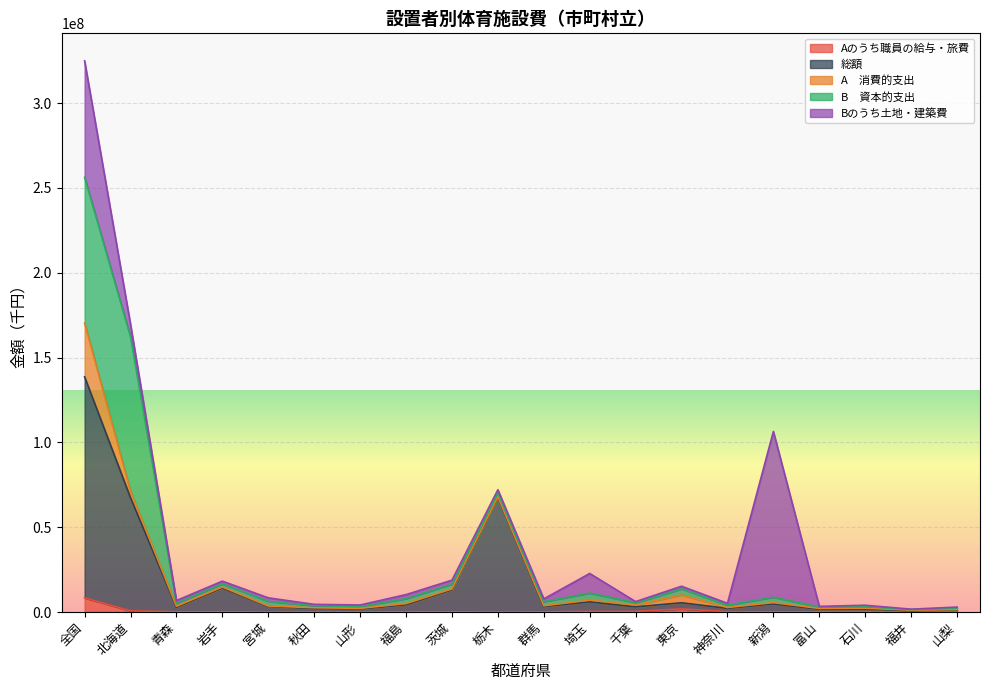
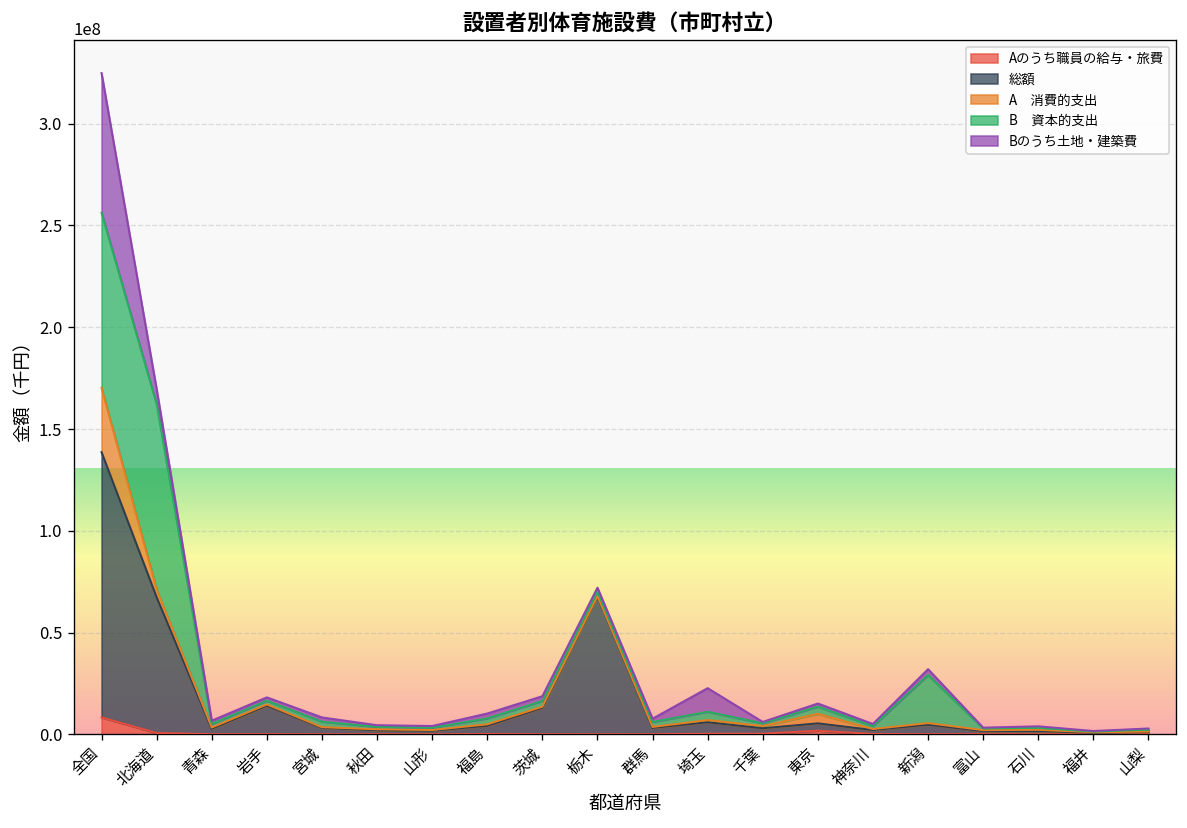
  {
    "総額": {
      "全国": 130000000,
      "北海道": 67000000,
      "東京": 4000000
    },
    "B 資本的支出": {
      "全国": 86000000,
      "北海道": 91000000,
      "青森": 2000000,
      "岩手": 2000000,
      "宮城": 3000000,
      "福島": 3000000,
      "茨城": 3000000,
      "栃木": 2000000,
      "群馬": 2000000,
      "埼玉": 4000000,
      "東京": 4000000,
-     "新潟": 3000000
+     "新潟": 24000000
    },
    "Bのうち土地・建築費": {
      "全国": 69000000,
      "北海道": 7000000,
      "青森": 2000000,
      "岩手": 2000000,
      "宮城": 2000000,
      "福島": 2000000,
      "茨城": 2000000,
      "栃木": 2000000,
      "群馬": 2000000,
      "埼玉": 12000000,
      "東京": 2000000,
-     "新潟": 98000000
+     "新潟": 3000000
    }
  }
